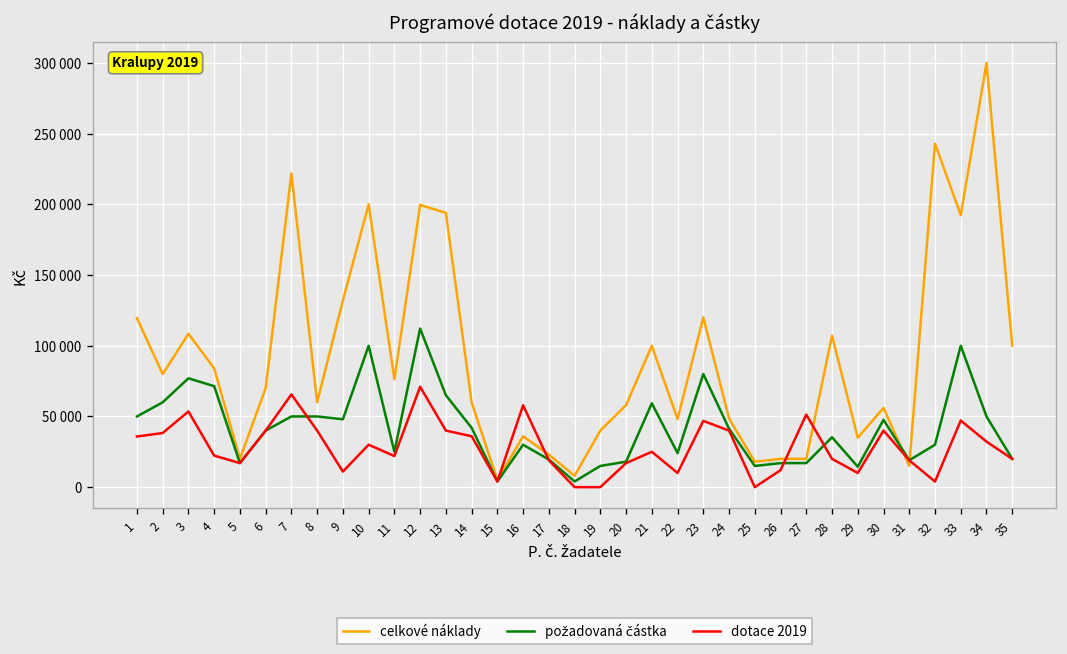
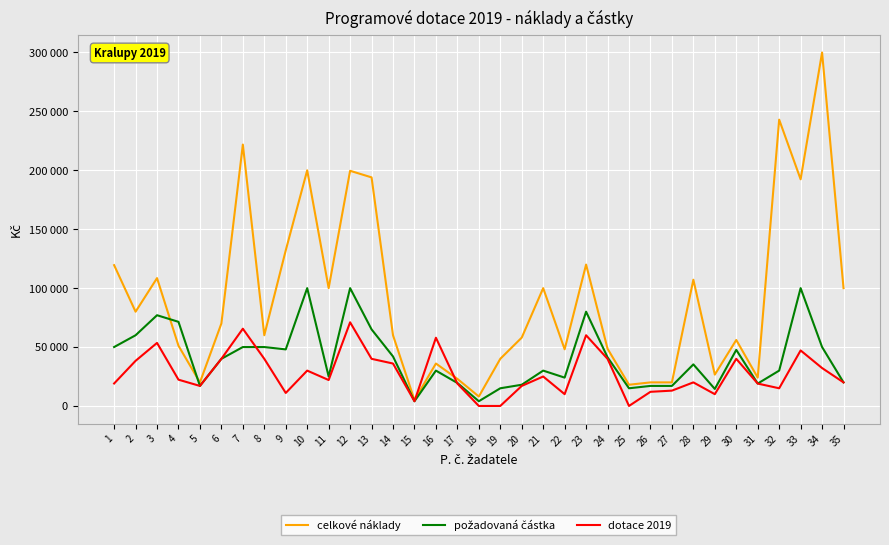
  {
    "celkové náklady": {
      "1": 120000,
      "2": 80000,
      "3": 109000,
-     "4": 84000,
+     "4": 51000,
      "5": 20000,
      "6": 70000,
      "7": 222000,
      "8": 60000,
      "9": 132000,
      "10": 200000,
-     "11": 76000,
+     "11": 100000,
      "12": 200000,
      "13": 194000,
      "14": 60000,
      "16": 36000,
      "17": 23000,
      "18": 8000,
      "19": 40000,
      "20": 58000,
      "21": 100000,
      "22": 48000,
      "23": 120000,
      "24": 49000,
      "25": 18000,
      "26": 20000,
      "27": 20000,
      "28": 107000,
-     "29": 35000,
+     "29": 27000,
      "30": 56000,
-     "31": 15000,
+     "31": 24000,
      "32": 243000,
      "33": 192000,
      "34": 300000,
      "35": 100000
    },
    "požadovaná částka": {
      "1": 50000,
      "2": 60000,
      "3": 77000,
      "4": 71000,
      "7": 50000,
      "8": 50000,
      "9": 48000,
      "10": 100000,
      "11": 25000,
-     "12": 112000,
+     "12": 100000,
      "13": 65000,
      "14": 42000,
      "16": 30000,
      "18": 4000,
      "19": 15000,
-     "21": 59000,
+     "21": 30000,
      "22": 24000,
      "23": 80000,
      "25": 15000,
      "26": 17000,
      "27": 17000,
      "28": 35000,
      "29": 14000,
      "30": 48000,
      "32": 30000,
      "33": 100000,
      "34": 50000
    },
    "dotace 2019": {
-     "1": 36000,
+     "1": 19000,
      "2": 38000,
      "3": 54000,
      "4": 22000,
      "7": 66000,
      "8": 40000,
      "9": 11000,
      "10": 30000,
      "11": 22000,
      "12": 71000,
      "13": 40000,
      "14": 36000,
      "16": 58000,
      "18": 0,
      "19": 0,
      "21": 25000,
      "22": 10000,
-     "23": 47000,
+     "23": 60000,
      "25": 0,
      "26": 12000,
-     "27": 51000,
+     "27": 13000,
      "28": 20000,
      "29": 10000,
      "30": 40000,
-     "32": 4000,
+     "32": 15000,
      "33": 47000,
      "34": 32000
    }
  }
